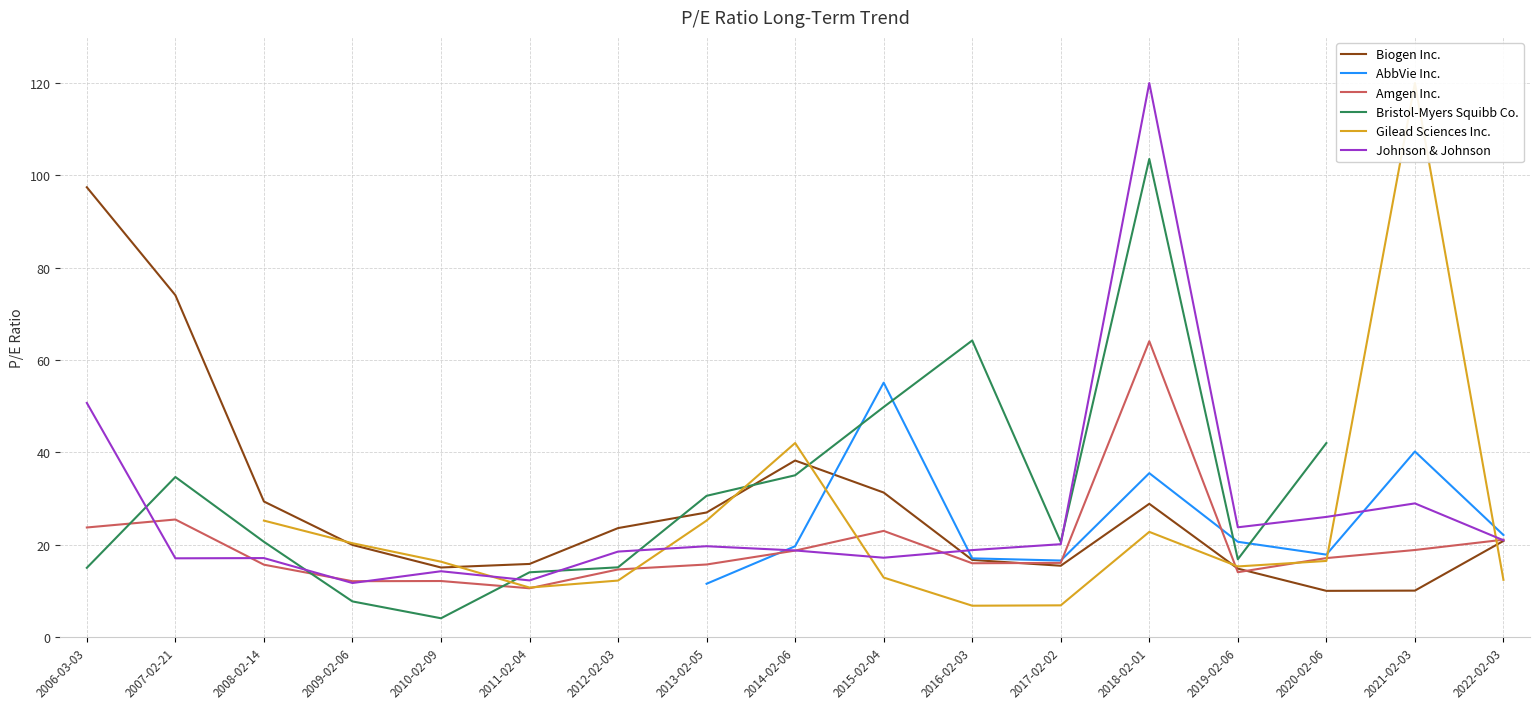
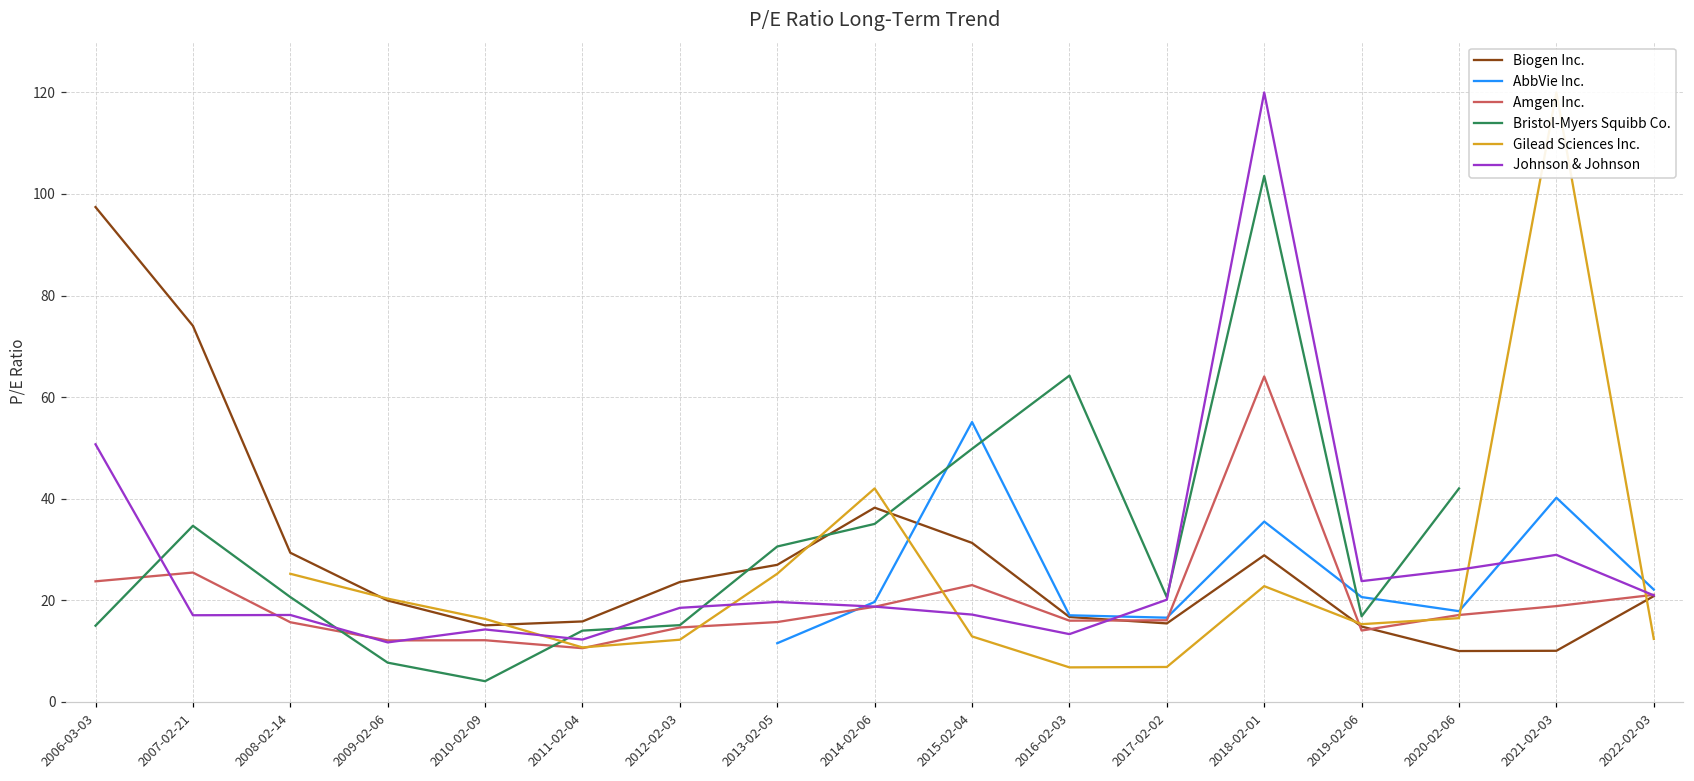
  {
    "Biogen Inc.": {
      "2006-03-03": 97,
      "2007-02-21": 74,
      "2008-02-14": 29,
      "2010-02-09": 15,
      "2011-02-04": 16,
      "2012-02-03": 24,
      "2013-02-05": 27,
      "2014-02-06": 38,
      "2015-02-04": 31,
      "2017-02-02": 15,
      "2018-02-01": 29,
      "2020-02-06": 10,
      "2021-02-03": 10
    },
    "AbbVie Inc.": {
      "2013-02-05": 12,
      "2014-02-06": 20,
      "2015-02-04": 55,
      "2018-02-01": 35,
      "2019-02-06": 21,
      "2020-02-06": 18,
      "2021-02-03": 40,
      "2022-02-03": 22
    },
    "Amgen Inc.": {
      "2006-03-03": 24,
      "2007-02-21": 25,
      "2008-02-14": 16,
      "2010-02-09": 12,
      "2013-02-05": 16,
      "2015-02-04": 23,
      "2016-02-03": 16,
      "2018-02-01": 64,
      "2019-02-06": 14,
      "2020-02-06": 17,
      "2021-02-03": 19
    },
    "Bristol-Myers Squibb Co.": {
      "2006-03-03": 15,
      "2007-02-21": 35,
      "2008-02-14": 21,
      "2009-02-06": 8,
      "2010-02-09": 4,
      "2011-02-04": 14,
      "2013-02-05": 31,
      "2014-02-06": 35,
      "2015-02-04": 50,
      "2016-02-03": 64,
      "2018-02-01": 104,
      "2019-02-06": 17,
      "2020-02-06": 42
    },
    "Gilead Sciences Inc.": {
      "2006-03-03": 34,
      "2008-02-14": 25,
      "2010-02-09": 16,
      "2012-02-03": 12,
      "2013-02-05": 25,
      "2014-02-06": 42,
      "2015-02-04": 13,
      "2016-02-03": 7,
      "2017-02-02": 7,
      "2018-02-01": 23,
      "2020-02-06": 16,
      "2022-02-03": 12
    },
    "Johnson & Johnson": {
      "2006-03-03": 51,
      "2007-02-21": 17,
      "2008-02-14": 17,
      "2010-02-09": 14,
      "2011-02-04": 12,
      "2012-02-03": 18,
      "2013-02-05": 20,
      "2015-02-04": 17,
-     "2016-02-03": 19,
+     "2016-02-03": 13,
      "2018-02-01": 120,
      "2019-02-06": 24,
      "2020-02-06": 26,
      "2021-02-03": 29
    }
  }
